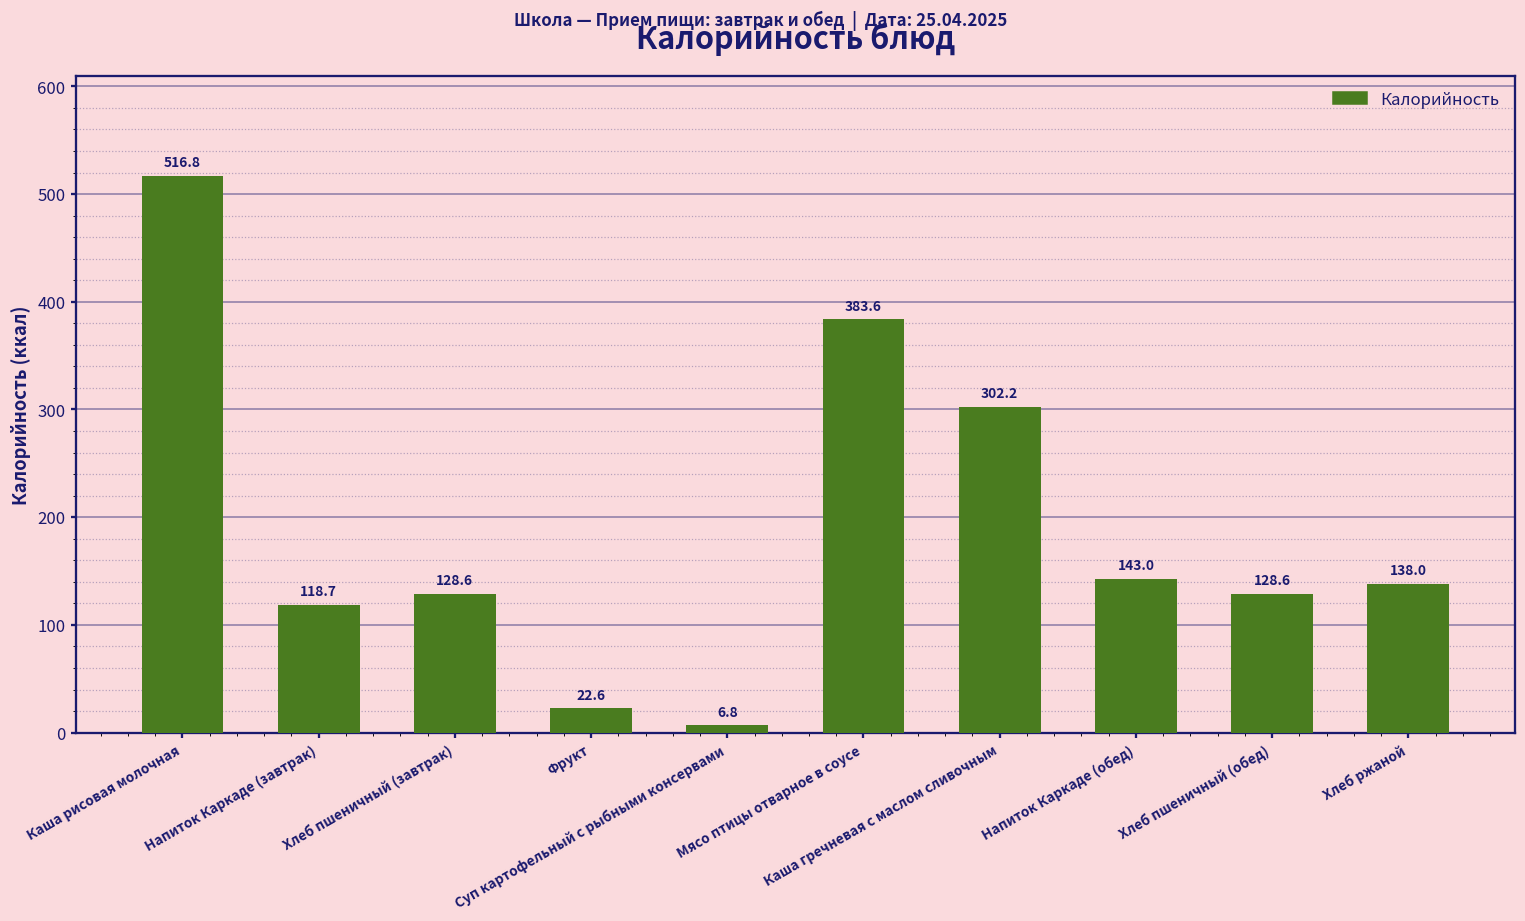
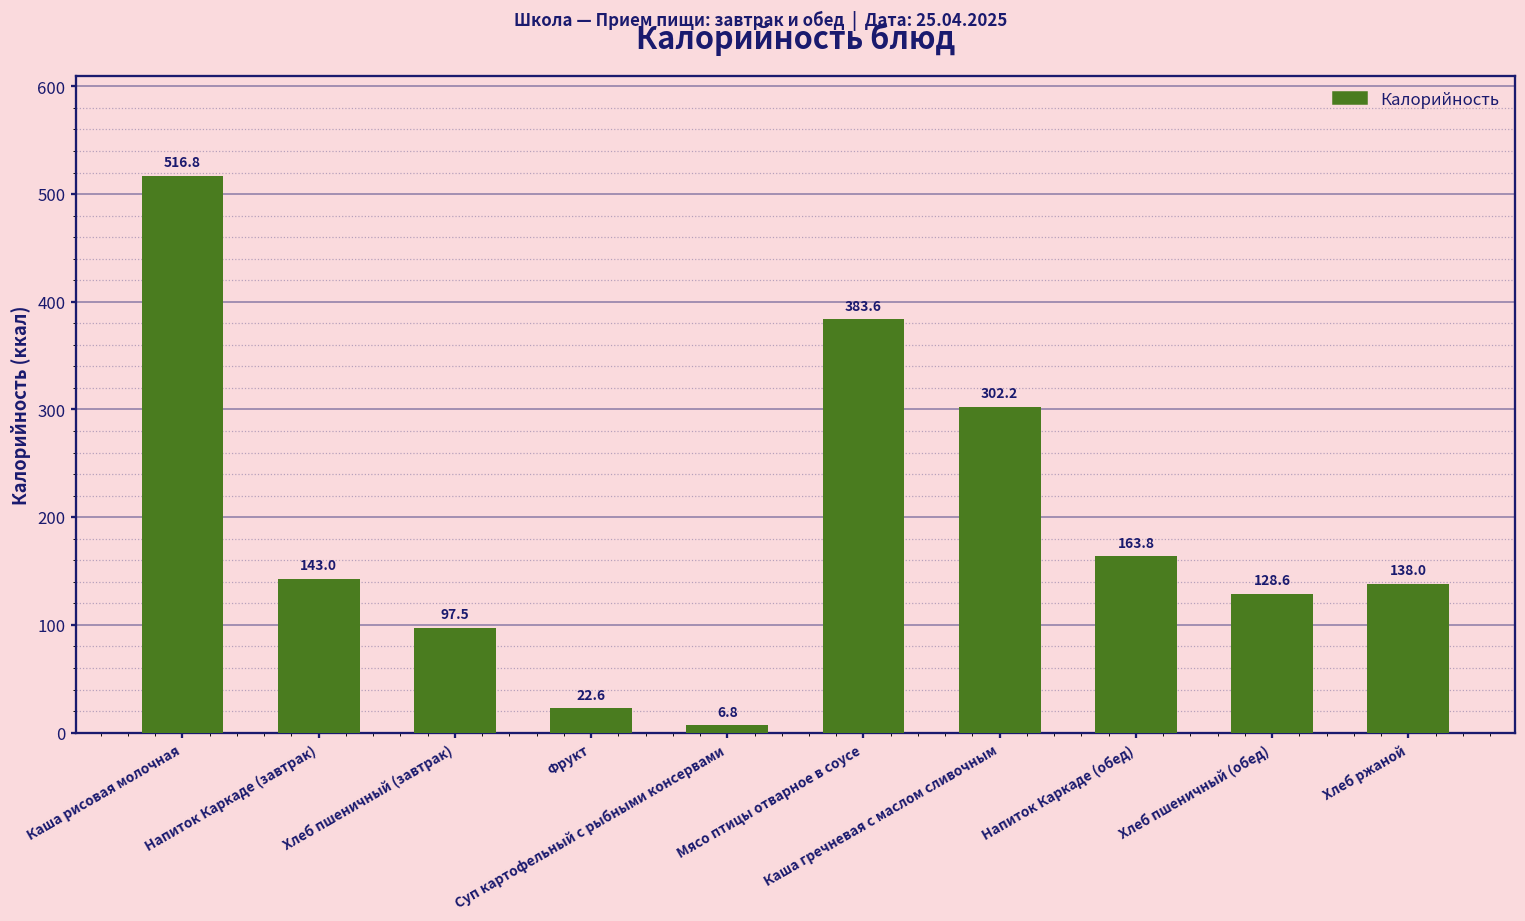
  {
    "Каша рисовая молочная": 516.8,
-   "Напиток Каркаде (завтрак)": 118.7,
-   "Хлеб пшеничный (завтрак)": 128.6,
+   "Напиток Каркаде (завтрак)": 143.0,
+   "Хлеб пшеничный (завтрак)": 97.5,
    "Фрукт": 22.6,
    "Суп картофельный с рыбными консервами": 6.8,
    "Мясо птицы отварное в соусе": 383.6,
    "Каша гречневая с маслом сливочным": 302.2,
-   "Напиток Каркаде (обед)": 143.0,
+   "Напиток Каркаде (обед)": 163.8,
    "Хлеб пшеничный (обед)": 128.6,
    "Хлеб ржаной": 138.0
  }
